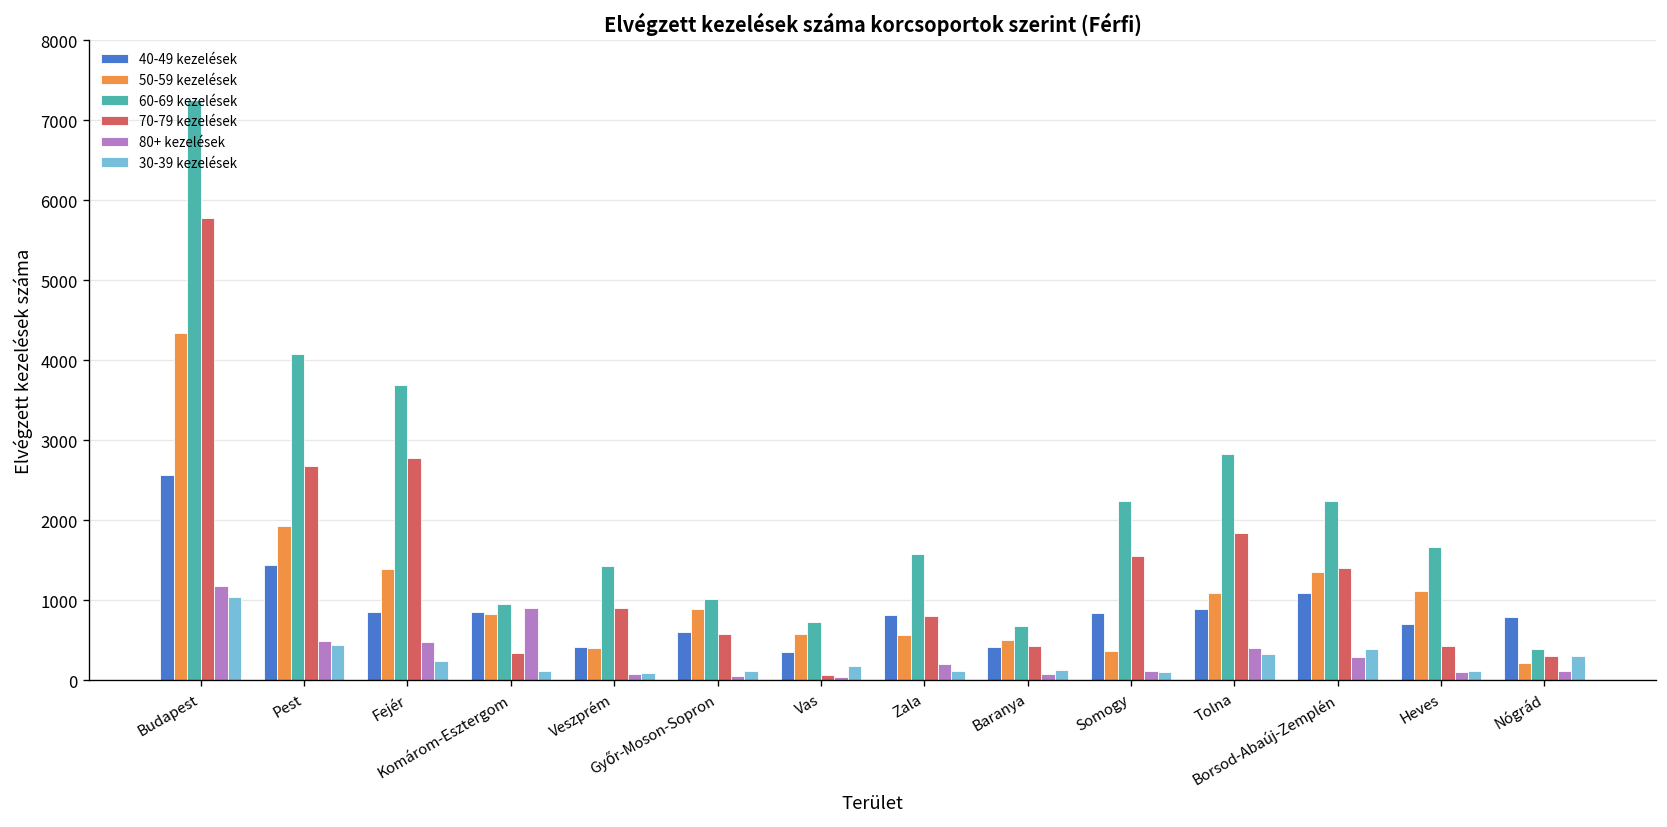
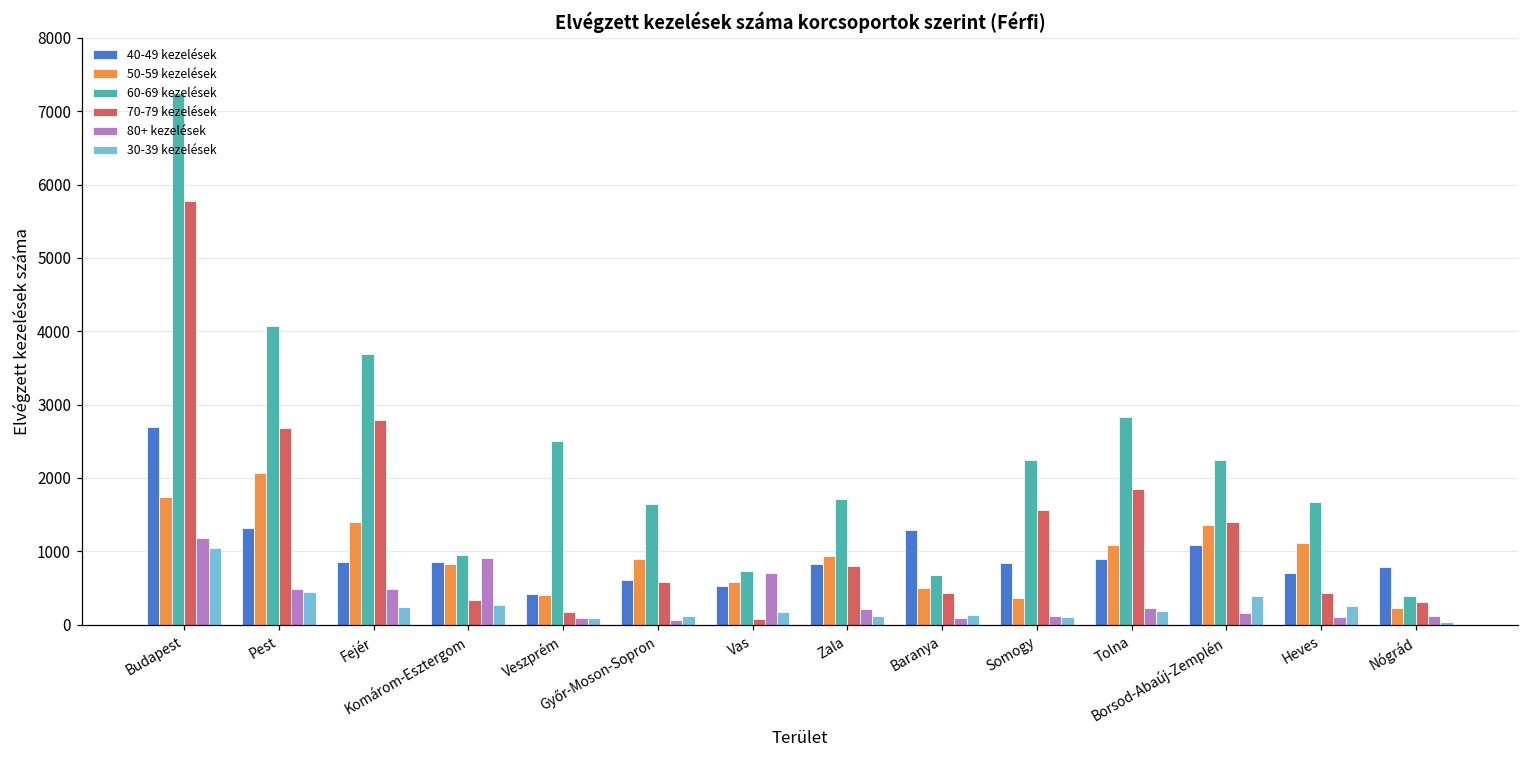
  {
    "40-49 kezelések": {
-     "Budapest": 2600,
-     "Pest": 1400,
+     "Budapest": 2700,
+     "Pest": 1300,
      "Fejér": 900,
      "Komárom-Esztergom": 900,
      "Veszprém": 400,
      "Győr-Moson-Sopron": 600,
-     "Vas": 400,
+     "Vas": 500,
      "Zala": 800,
-     "Baranya": 400,
+     "Baranya": 1300,
      "Somogy": 800,
      "Tolna": 900,
      "Borsod-Abaúj-Zemplén": 1100,
      "Heves": 700,
      "Nógrád": 800
    },
    "50-59 kezelések": {
-     "Budapest": 4300,
-     "Pest": 1900,
+     "Budapest": 1700,
+     "Pest": 2100,
      "Fejér": 1400,
      "Komárom-Esztergom": 800,
      "Veszprém": 400,
      "Győr-Moson-Sopron": 900,
      "Vas": 600,
-     "Zala": 600,
+     "Zala": 900,
      "Baranya": 500,
      "Somogy": 400,
      "Tolna": 1100,
      "Borsod-Abaúj-Zemplén": 1400,
      "Heves": 1100,
      "Nógrád": 200
    },
    "60-69 kezelések": {
      "Budapest": 7300,
      "Pest": 4100,
      "Fejér": 3700,
      "Komárom-Esztergom": 1000,
-     "Veszprém": 1400,
-     "Győr-Moson-Sopron": 1000,
+     "Veszprém": 2500,
+     "Győr-Moson-Sopron": 1600,
      "Vas": 700,
-     "Zala": 1600,
+     "Zala": 1700,
      "Baranya": 700,
      "Somogy": 2200,
      "Tolna": 2800,
      "Borsod-Abaúj-Zemplén": 2200,
      "Heves": 1700,
      "Nógrád": 400
    },
    "70-79 kezelések": {
      "Budapest": 5800,
      "Pest": 2700,
      "Fejér": 2800,
      "Komárom-Esztergom": 300,
-     "Veszprém": 900,
+     "Veszprém": 200,
      "Győr-Moson-Sopron": 600,
      "Vas": 100,
      "Zala": 800,
      "Baranya": 400,
      "Somogy": 1600,
      "Tolna": 1800,
      "Borsod-Abaúj-Zemplén": 1400,
      "Heves": 400,
      "Nógrád": 300
    },
    "80+ kezelések": {
      "Budapest": 1200,
      "Pest": 500,
      "Fejér": 500,
      "Komárom-Esztergom": 900,
      "Veszprém": 100,
      "Győr-Moson-Sopron": 100,
-     "Vas": 0,
+     "Vas": 700,
      "Zala": 200,
      "Baranya": 100,
      "Somogy": 100,
-     "Tolna": 400,
-     "Borsod-Abaúj-Zemplén": 300,
+     "Tolna": 200,
+     "Borsod-Abaúj-Zemplén": 200,
      "Heves": 100,
      "Nógrád": 100
    },
    "30-39 kezelések": {
      "Budapest": 1000,
      "Pest": 400,
      "Fejér": 200,
-     "Komárom-Esztergom": 100,
+     "Komárom-Esztergom": 300,
      "Veszprém": 100,
      "Győr-Moson-Sopron": 100,
      "Vas": 200,
      "Zala": 100,
      "Baranya": 100,
      "Somogy": 100,
-     "Tolna": 300,
+     "Tolna": 200,
      "Borsod-Abaúj-Zemplén": 400,
-     "Heves": 100,
-     "Nógrád": 300
+     "Heves": 300,
+     "Nógrád": 0
    }
  }
